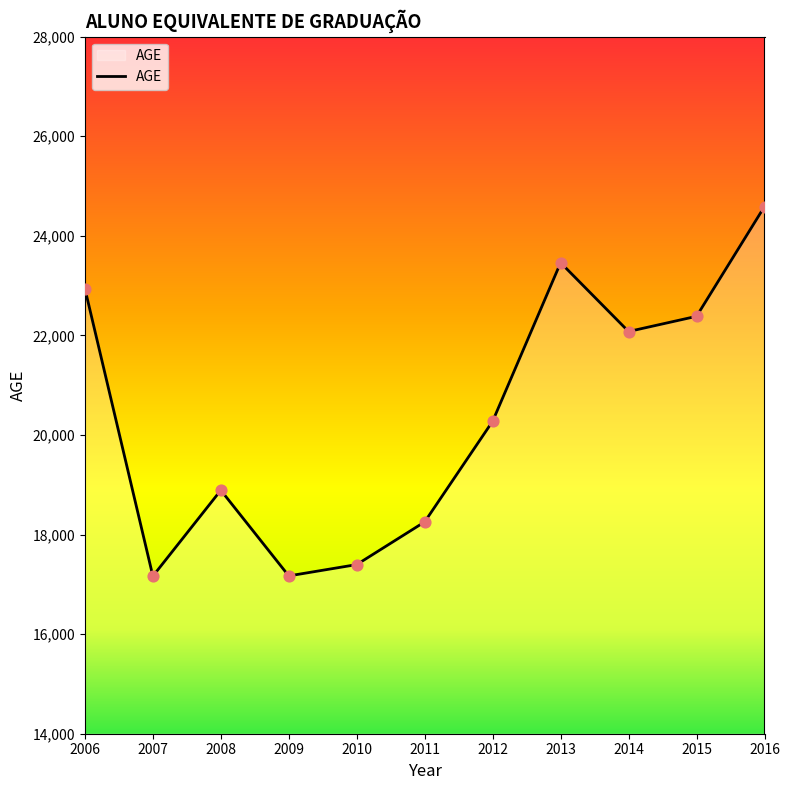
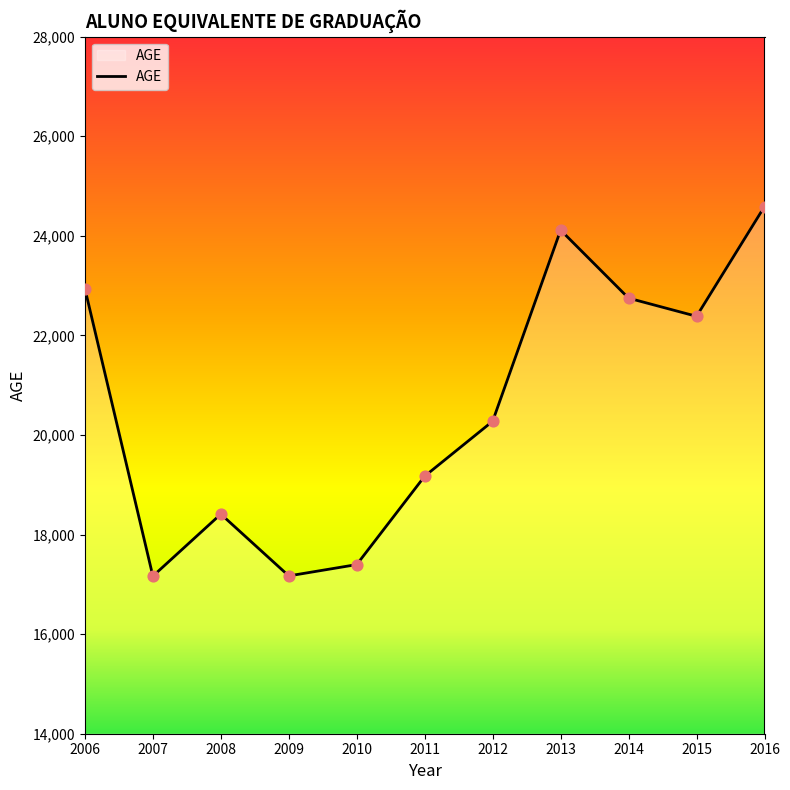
  {
    "2006": "22,900",
    "2007": "17,200",
-   "2008": "18,900",
+   "2008": "18,400",
    "2009": "17,200",
    "2010": "17,400",
-   "2011": "18,300",
+   "2011": "19,200",
    "2012": "20,300",
-   "2013": "23,500",
-   "2014": "22,100",
+   "2013": "24,100",
+   "2014": "22,700",
    "2015": "22,400",
    "2016": "24,600"
  }
